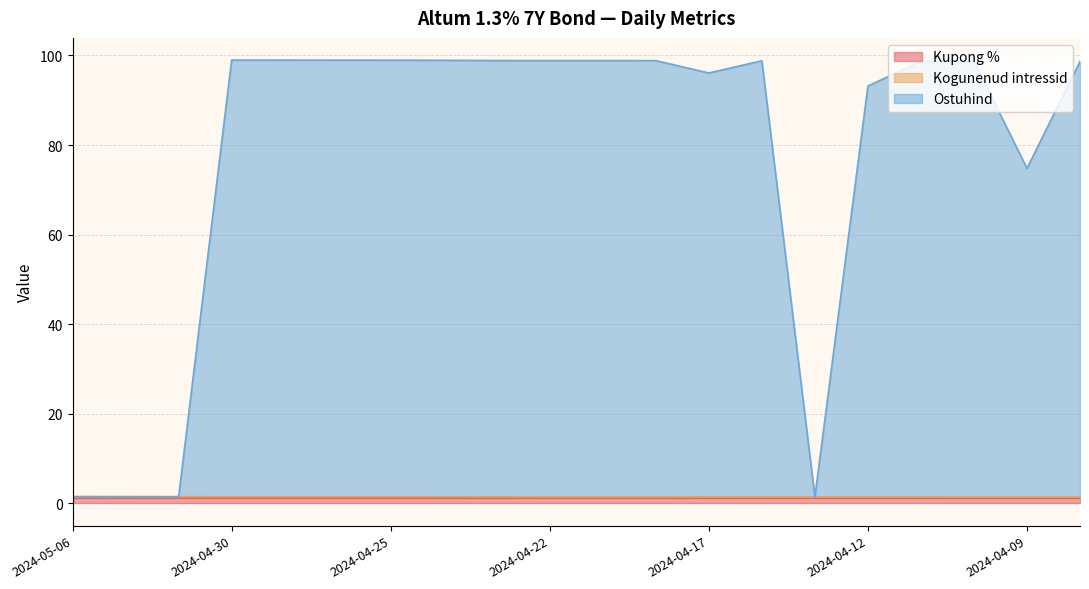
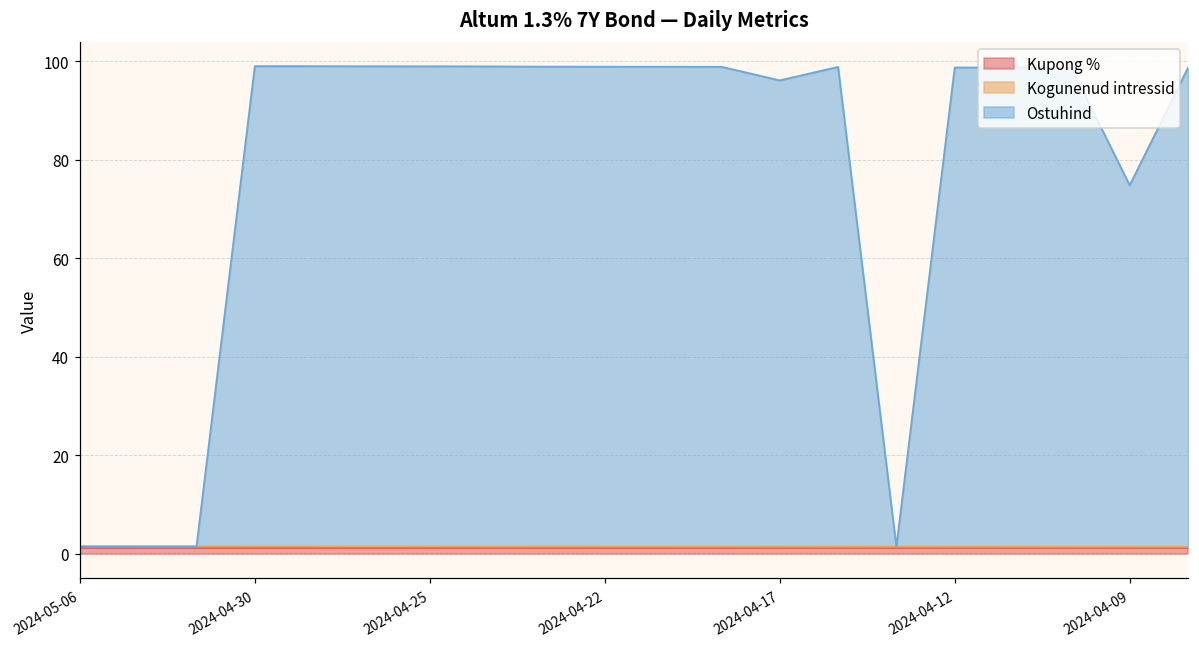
  {
    "Ostuhind": {
      "2024-04-30": 97,
      "2024-04-25": 97,
      "2024-04-22": 97,
      "2024-04-17": 95,
-     "2024-04-12": 92,
+     "2024-04-12": 97,
      "2024-04-09": 73
    }
  }
